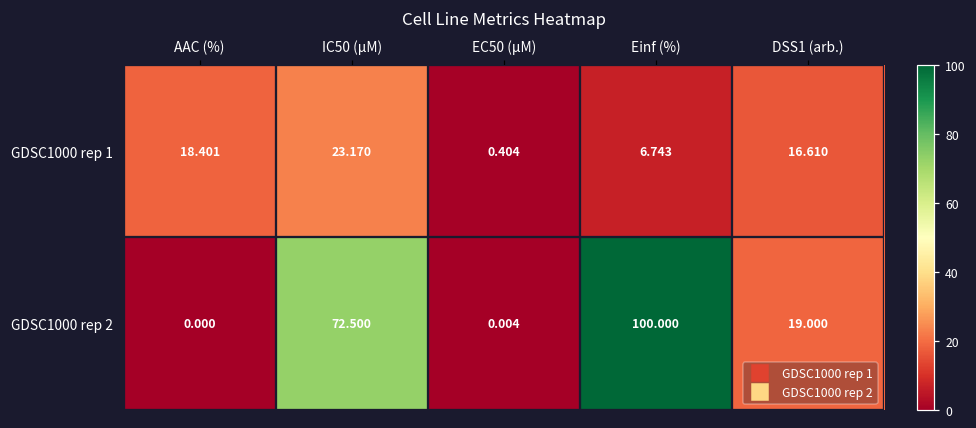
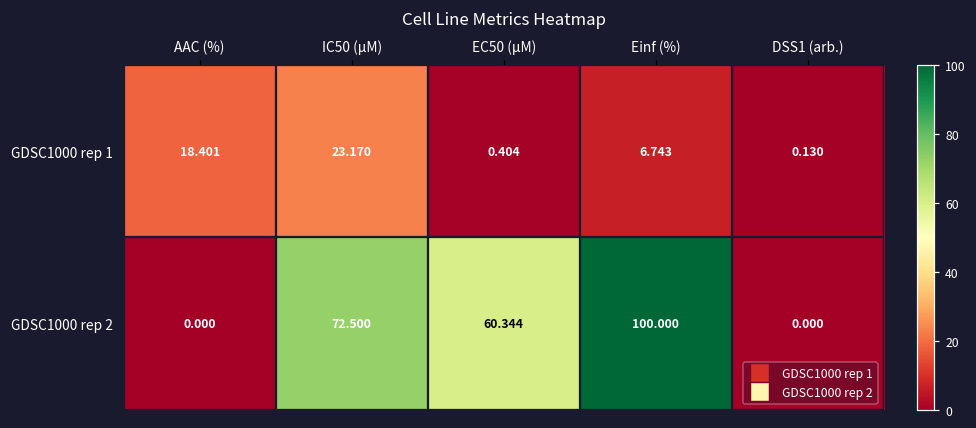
  {
    "GDSC1000 rep 1": {
      "AAC (%)": 18.401,
      "IC50 (µM)": 23.170,
      "EC50 (µM)": 0.404,
      "Einf (%)": 6.743,
-     "DSS1 (arb.)": 16.610
+     "DSS1 (arb.)": 0.130
    },
    "GDSC1000 rep 2": {
      "AAC (%)": 0.000,
      "IC50 (µM)": 72.500,
-     "EC50 (µM)": 0.004,
+     "EC50 (µM)": 60.344,
      "Einf (%)": 100.000,
-     "DSS1 (arb.)": 19.000
+     "DSS1 (arb.)": 0.000
    }
  }
